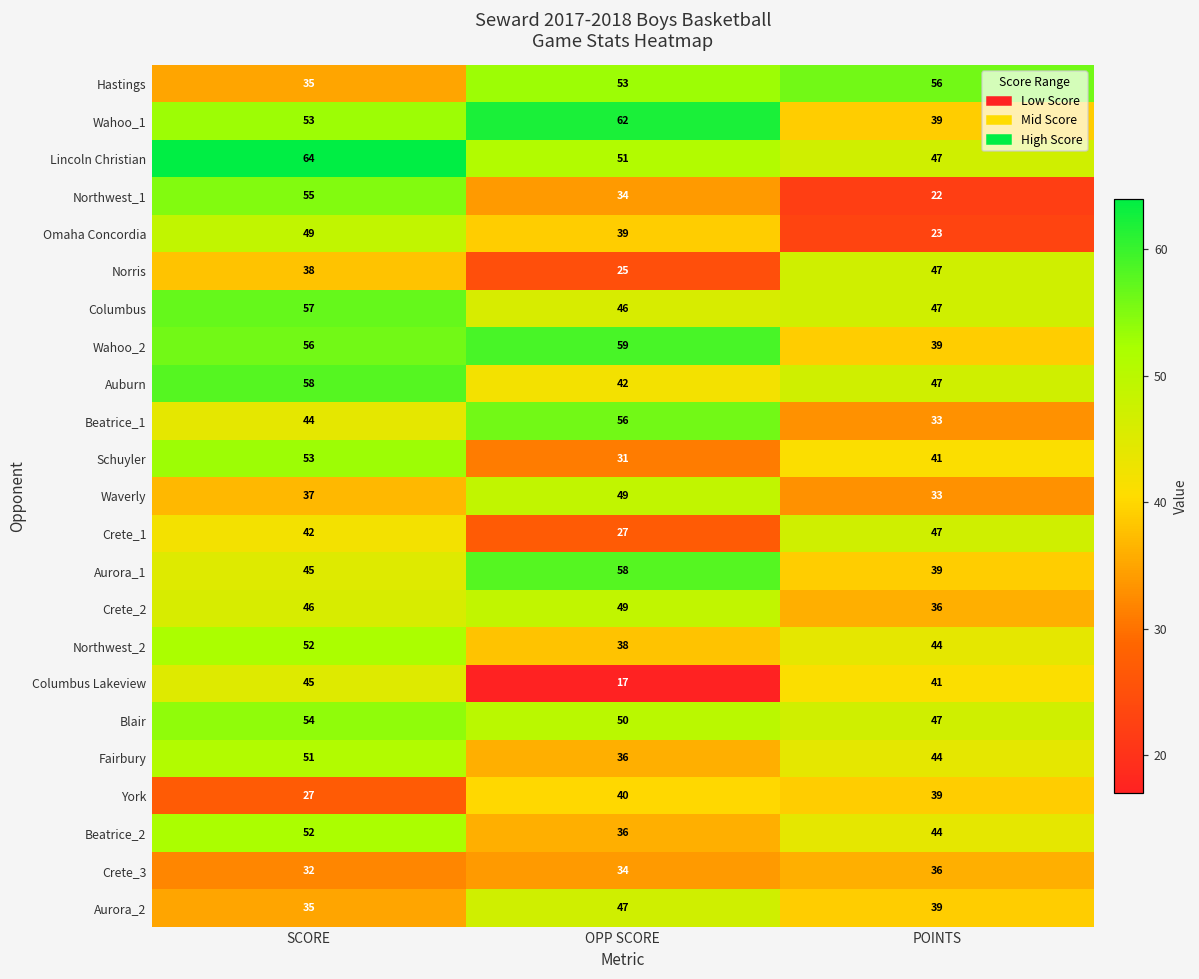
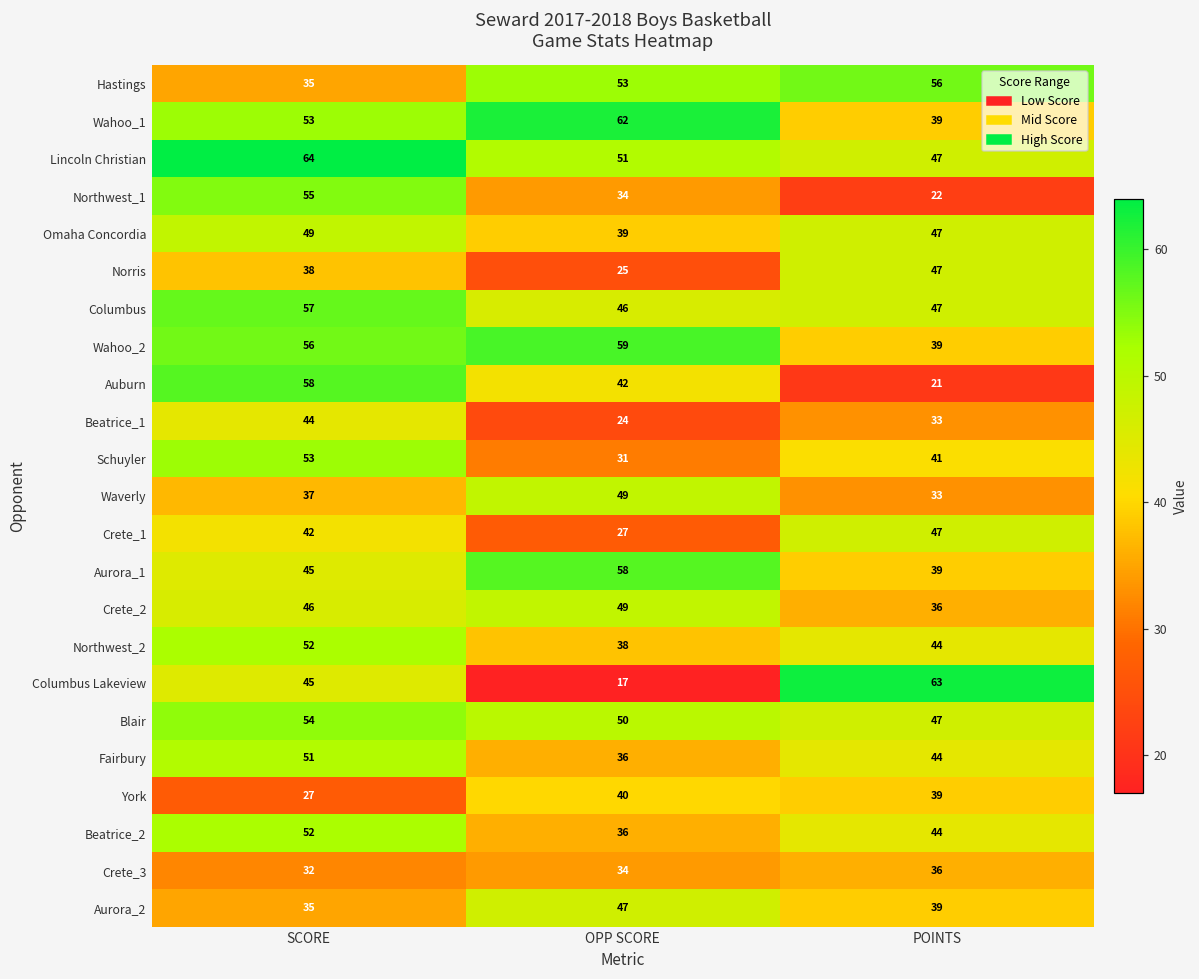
  {
    "Hastings": {
      "SCORE": 35,
      "OPP SCORE": 53,
      "POINTS": 56
    },
    "Wahoo_1": {
      "SCORE": 53,
      "OPP SCORE": 62,
      "POINTS": 39
    },
    "Lincoln Christian": {
      "SCORE": 64,
      "OPP SCORE": 51,
      "POINTS": 47
    },
    "Northwest_1": {
      "SCORE": 55,
      "OPP SCORE": 34,
      "POINTS": 22
    },
    "Omaha Concordia": {
      "SCORE": 49,
      "OPP SCORE": 39,
-     "POINTS": 23
+     "POINTS": 47
    },
    "Norris": {
      "SCORE": 38,
      "OPP SCORE": 25,
      "POINTS": 47
    },
    "Columbus": {
      "SCORE": 57,
      "OPP SCORE": 46,
      "POINTS": 47
    },
    "Wahoo_2": {
      "SCORE": 56,
      "OPP SCORE": 59,
      "POINTS": 39
    },
    "Auburn": {
      "SCORE": 58,
      "OPP SCORE": 42,
-     "POINTS": 47
+     "POINTS": 21
    },
    "Beatrice_1": {
      "SCORE": 44,
-     "OPP SCORE": 56,
+     "OPP SCORE": 24,
      "POINTS": 33
    },
    "Schuyler": {
      "SCORE": 53,
      "OPP SCORE": 31,
      "POINTS": 41
    },
    "Waverly": {
      "SCORE": 37,
      "OPP SCORE": 49,
      "POINTS": 33
    },
    "Crete_1": {
      "SCORE": 42,
      "OPP SCORE": 27,
      "POINTS": 47
    },
    "Aurora_1": {
      "SCORE": 45,
      "OPP SCORE": 58,
      "POINTS": 39
    },
    "Crete_2": {
      "SCORE": 46,
      "OPP SCORE": 49,
      "POINTS": 36
    },
    "Northwest_2": {
      "SCORE": 52,
      "OPP SCORE": 38,
      "POINTS": 44
    },
    "Columbus Lakeview": {
      "SCORE": 45,
      "OPP SCORE": 17,
-     "POINTS": 41
+     "POINTS": 63
    },
    "Blair": {
      "SCORE": 54,
      "OPP SCORE": 50,
      "POINTS": 47
    },
    "Fairbury": {
      "SCORE": 51,
      "OPP SCORE": 36,
      "POINTS": 44
    },
    "York": {
      "SCORE": 27,
      "OPP SCORE": 40,
      "POINTS": 39
    },
    "Beatrice_2": {
      "SCORE": 52,
      "OPP SCORE": 36,
      "POINTS": 44
    },
    "Crete_3": {
      "SCORE": 32,
      "OPP SCORE": 34,
      "POINTS": 36
    },
    "Aurora_2": {
      "SCORE": 35,
      "OPP SCORE": 47,
      "POINTS": 39
    }
  }
